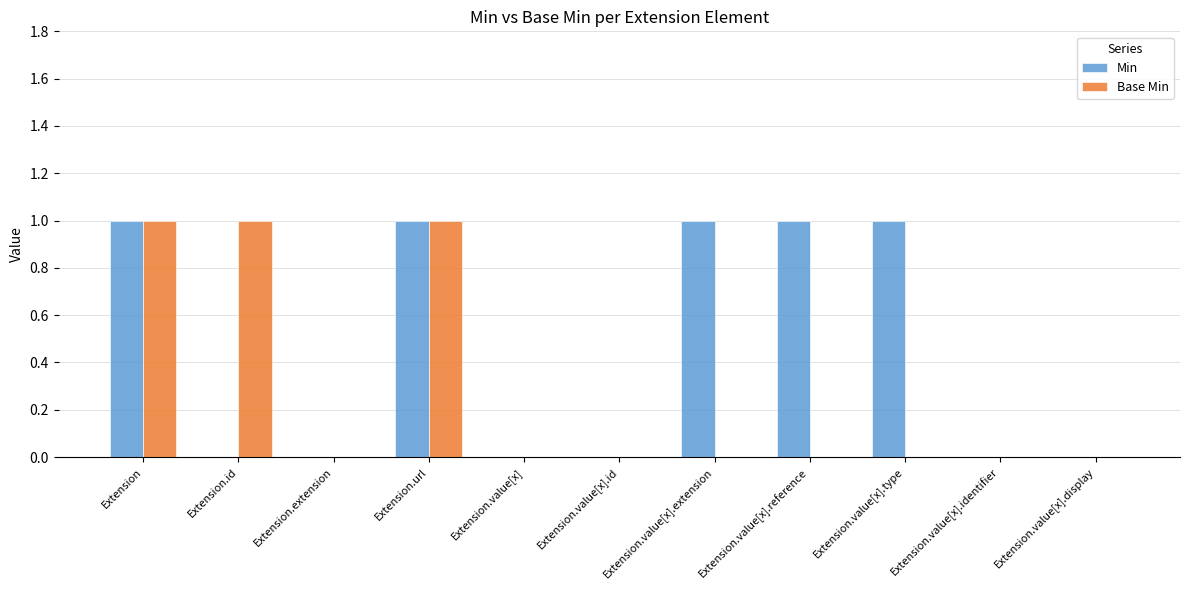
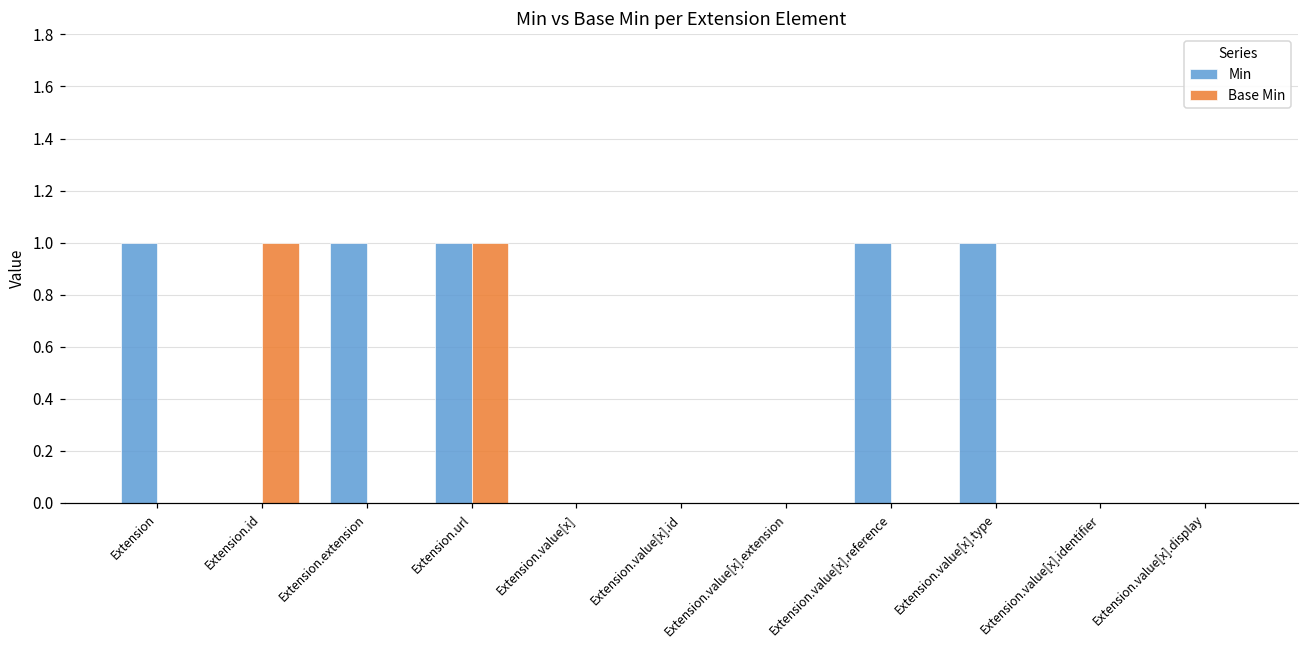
  {
    "Min": {
      "Extension": 1,
      "Extension.id": 0,
-     "Extension.extension": 0,
+     "Extension.extension": 1,
      "Extension.url": 1,
      "Extension.value[x]": 0,
      "Extension.value[x].id": 0,
-     "Extension.value[x].extension": 1,
+     "Extension.value[x].extension": 0,
      "Extension.value[x].reference": 1,
      "Extension.value[x].type": 1,
      "Extension.value[x].identifier": 0,
      "Extension.value[x].display": 0
    },
    "Base Min": {
-     "Extension": 1,
+     "Extension": 0,
      "Extension.id": 1,
      "Extension.extension": 0,
      "Extension.url": 1,
      "Extension.value[x]": 0,
      "Extension.value[x].id": 0,
      "Extension.value[x].extension": 0,
      "Extension.value[x].reference": 0,
      "Extension.value[x].type": 0,
      "Extension.value[x].identifier": 0,
      "Extension.value[x].display": 0
    }
  }
